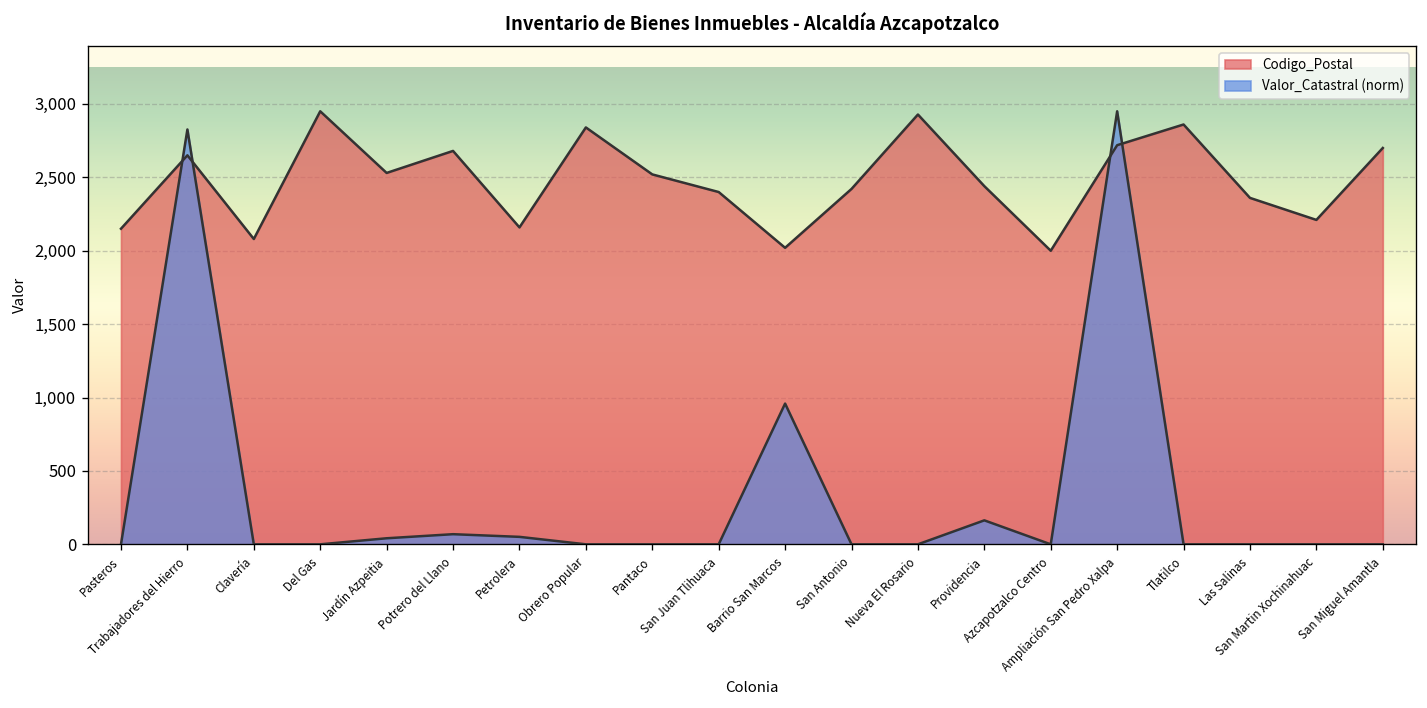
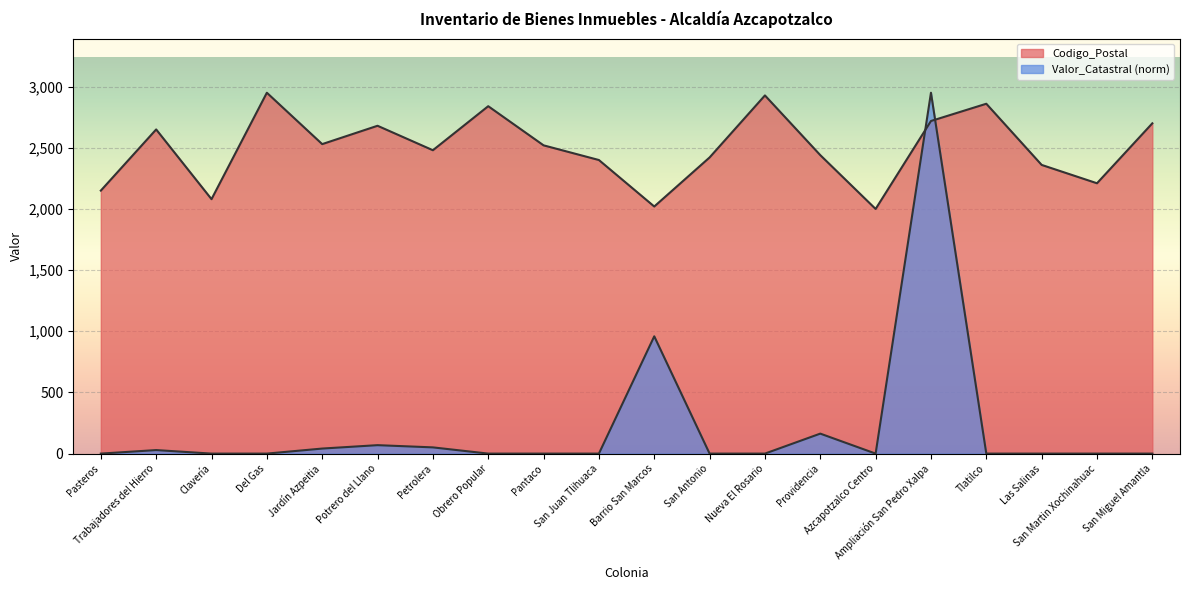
  {
    "Codigo_Postal": {
      "Pasteros": "2,150",
      "Trabajadores del Hierro": "2,650",
      "Clavería": "2,080",
      "Del Gas": "2,950",
      "Jardín Azpeitia": "2,530",
      "Potrero del Llano": "2,680",
-     "Petrolera": "2,160",
+     "Petrolera": "2,480",
      "Obrero Popular": "2,840",
      "Pantaco": "2,520",
      "San Juan Tlihuaca": "2,400",
      "Barrio San Marcos": "2,020",
      "San Antonio": "2,420",
      "Nueva El Rosario": "2,930",
      "Providencia": "2,440",
      "Azcapotzalco Centro": "2,000",
      "Ampliación San Pedro Xalpa": "2,720",
      "Tlatilco": "2,860",
      "Las Salinas": "2,360",
      "San Martin Xochinahuac": "2,210",
      "San Miguel Amantla": "2,700"
    },
    "Valor_Catastral (norm)": {
      "Pasteros": "0",
-     "Trabajadores del Hierro": "2,830",
+     "Trabajadores del Hierro": "30",
      "Clavería": "0",
      "Del Gas": "0",
      "Jardín Azpeitia": "40",
      "Potrero del Llano": "70",
      "Petrolera": "50",
      "Obrero Popular": "0",
      "Pantaco": "0",
      "San Juan Tlihuaca": "0",
      "Barrio San Marcos": "960",
      "San Antonio": "0",
      "Nueva El Rosario": "0",
      "Providencia": "160",
      "Azcapotzalco Centro": "0",
      "Ampliación San Pedro Xalpa": "2,950",
      "Tlatilco": "0",
      "Las Salinas": "0",
      "San Martin Xochinahuac": "0",
      "San Miguel Amantla": "0"
    }
  }
